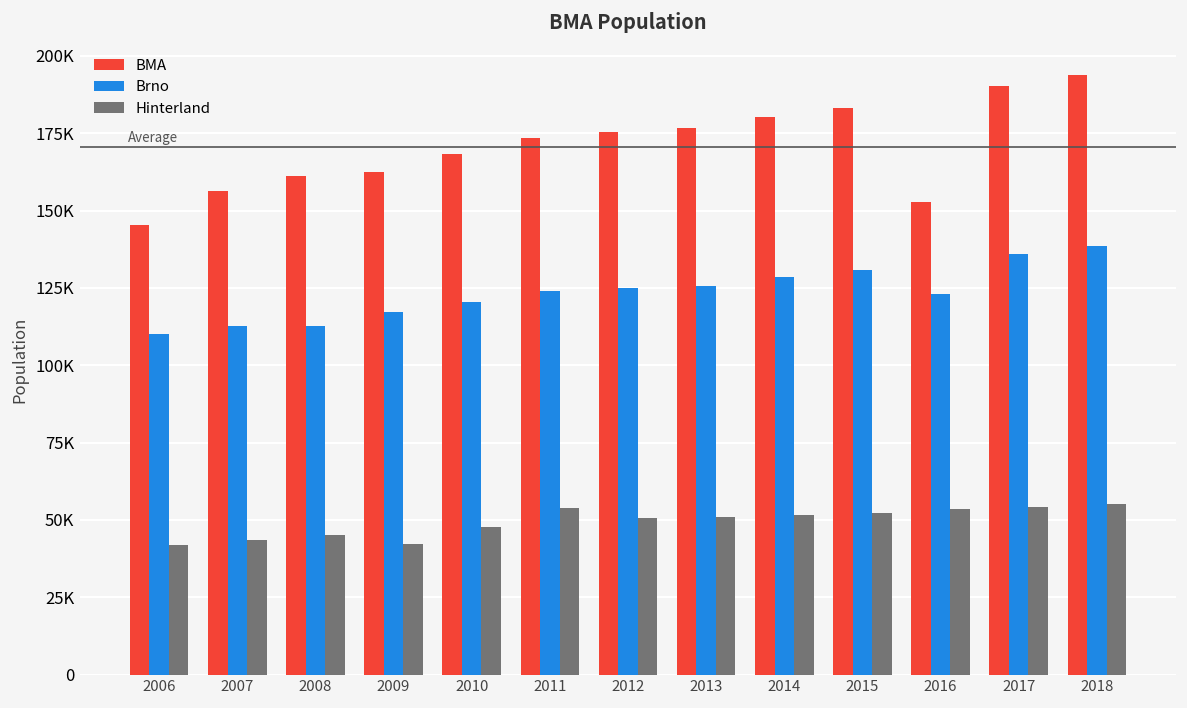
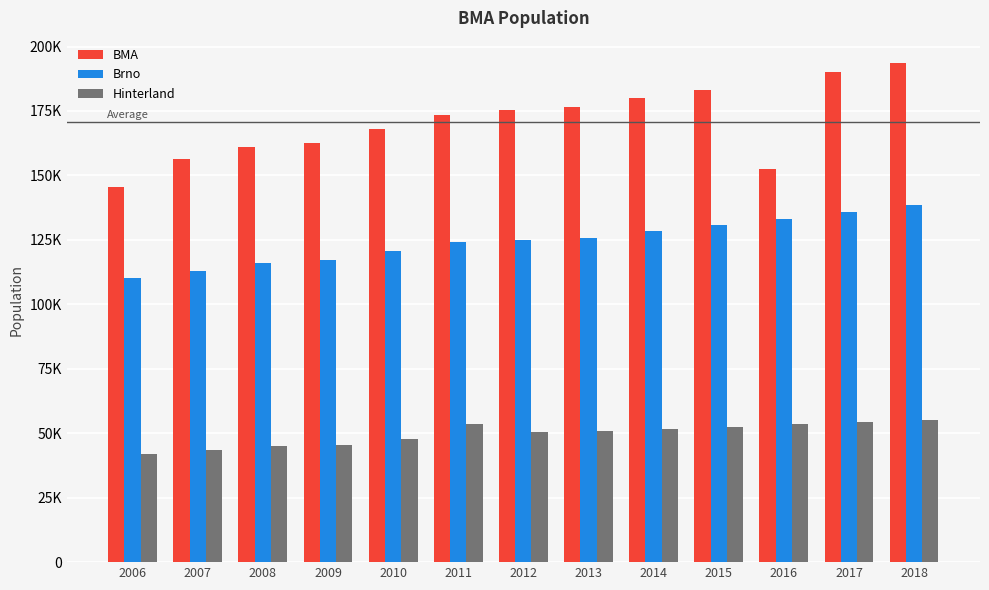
  {
    "BMA": {
      "2006": 145000,
      "2007": 156000,
      "2008": 161000,
      "2009": 163000,
      "2010": 168000,
      "2011": 174000,
      "2012": 175000,
      "2013": 177000,
      "2014": 180000,
      "2015": 183000,
      "2016": 153000,
      "2017": 190000,
      "2018": 194000
    },
    "Brno": {
      "2006": 110000,
      "2007": 113000,
-     "2008": 113000,
+     "2008": 116000,
      "2009": 117000,
      "2010": 121000,
      "2011": 124000,
      "2012": 125000,
      "2013": 126000,
      "2014": 128000,
      "2015": 131000,
-     "2016": 123000,
+     "2016": 133000,
      "2017": 136000,
      "2018": 139000
    },
    "Hinterland": {
      "2006": 42000,
      "2007": 44000,
      "2008": 45000,
-     "2009": 42000,
+     "2009": 46000,
      "2010": 48000,
      "2011": 54000,
      "2012": 51000,
      "2013": 51000,
      "2014": 52000,
      "2015": 52000,
      "2016": 54000,
      "2017": 54000,
      "2018": 55000
    }
  }
